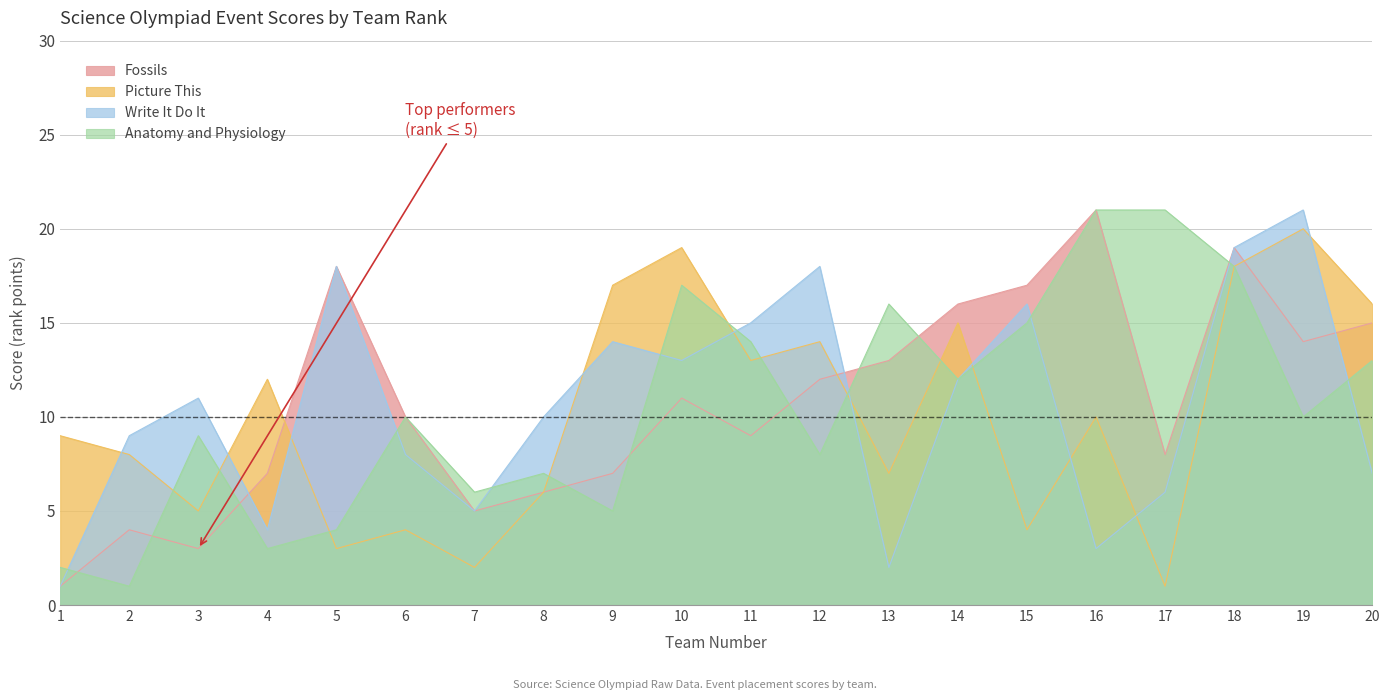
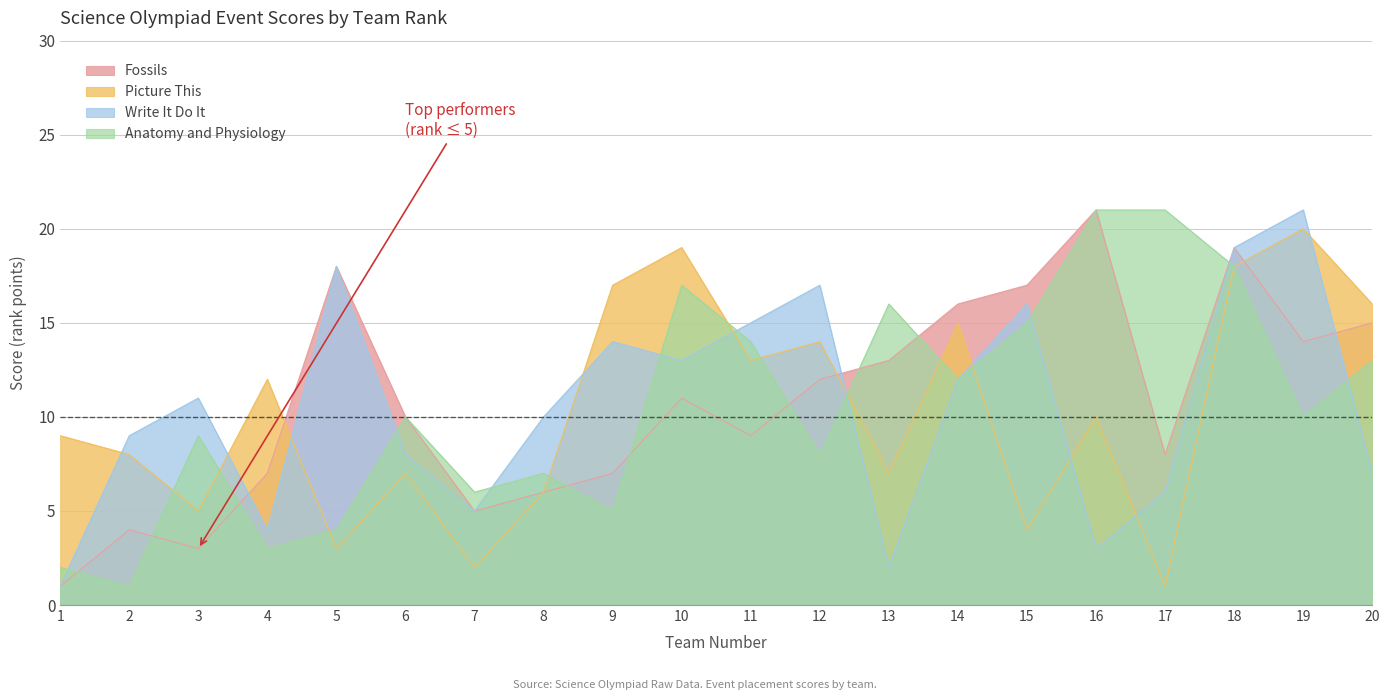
  {
    "Fossils": {
      "2": 4,
      "3": 3,
      "9": 7,
      "10": 11,
      "11": 9,
      "12": 12,
      "13": 13,
      "14": 16,
      "15": 17,
      "17": 8,
      "19": 14,
      "20": 15
    },
    "Picture This": {
      "1": 9,
      "2": 8,
      "3": 5,
      "5": 3,
-     "6": 4,
+     "6": 7,
      "7": 2,
      "9": 17,
      "10": 19,
      "11": 13,
      "12": 14,
      "13": 7,
      "14": 15,
      "15": 4,
      "16": 10,
      "17": 1,
      "19": 20,
      "20": 16
    },
    "Write It Do It": {
      "2": 9,
      "3": 11,
      "8": 10,
      "9": 14,
      "10": 13,
      "11": 15,
-     "12": 18,
+     "12": 17,
      "13": 2,
      "15": 16,
      "16": 3,
      "17": 6,
      "19": 21,
      "20": 7
    },
    "Anatomy and Physiology": {
      "1": 2,
      "2": 1,
      "3": 9,
      "4": 3,
      "8": 7,
      "9": 5,
      "10": 17,
      "11": 14,
      "12": 8,
      "13": 16,
      "15": 15,
      "17": 21,
      "19": 10,
      "20": 13
    }
  }
